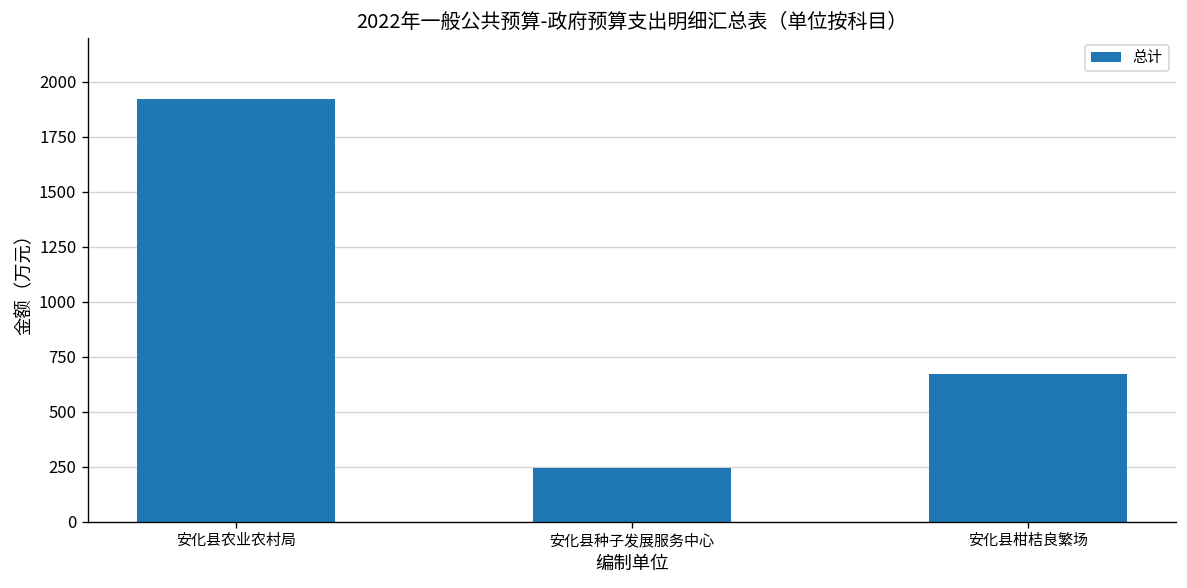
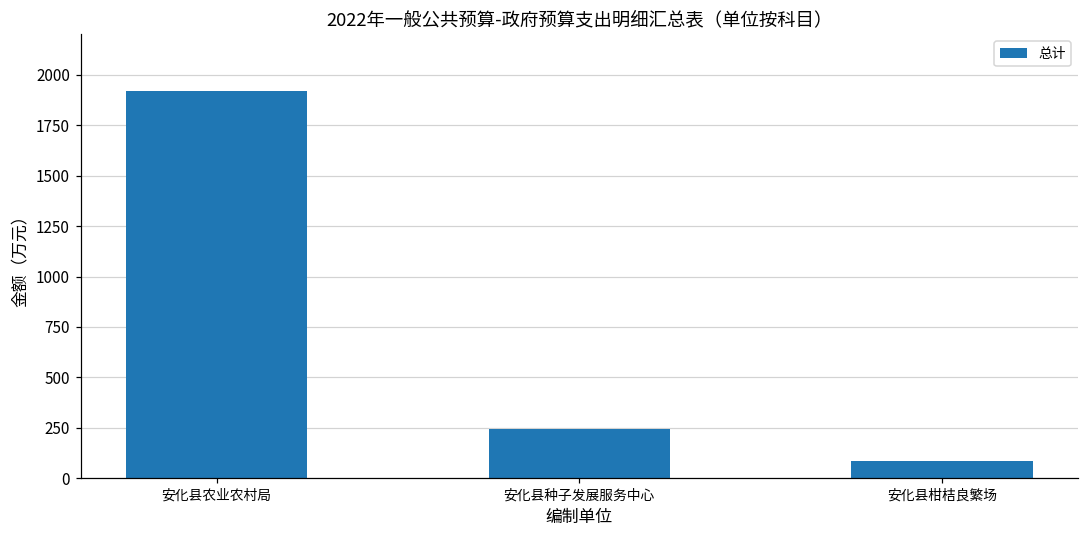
  {
    "安化县农业农村局": 1920,
    "安化县种子发展服务中心": 250,
-   "安化县柑桔良繁场": 670
+   "安化县柑桔良繁场": 90
  }
